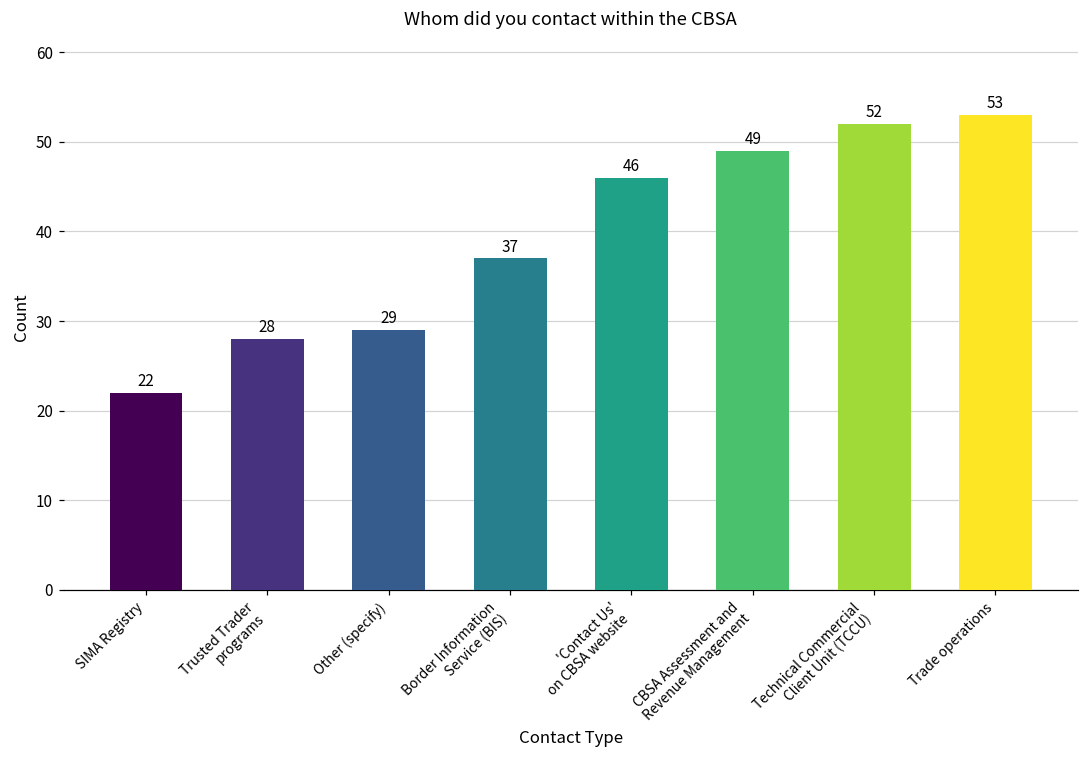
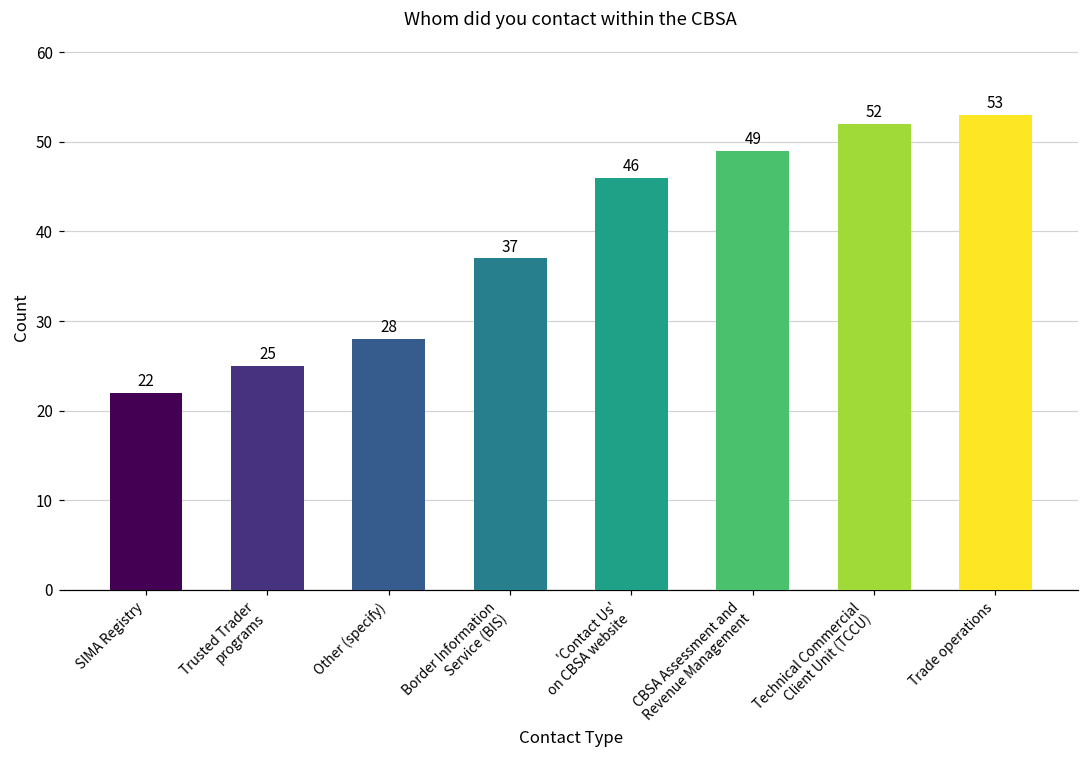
  {
    "SIMA Registry": 22,
-   "Trusted Trader programs": 28,
-   "Other (specify)": 29,
+   "Trusted Trader programs": 25,
+   "Other (specify)": 28,
    "Border Information Service (BIS)": 37,
    "'Contact Us' on CBSA website": 46,
    "CBSA Assessment and Revenue Management": 49,
    "Technical Commercial Client Unit (TCCU)": 52,
    "Trade operations": 53
  }
